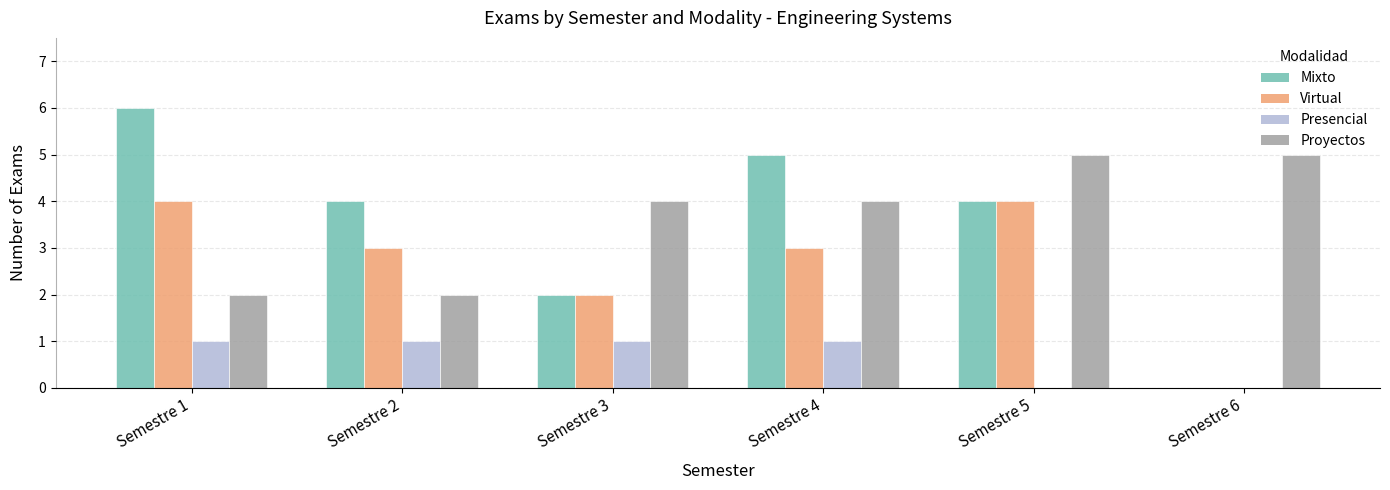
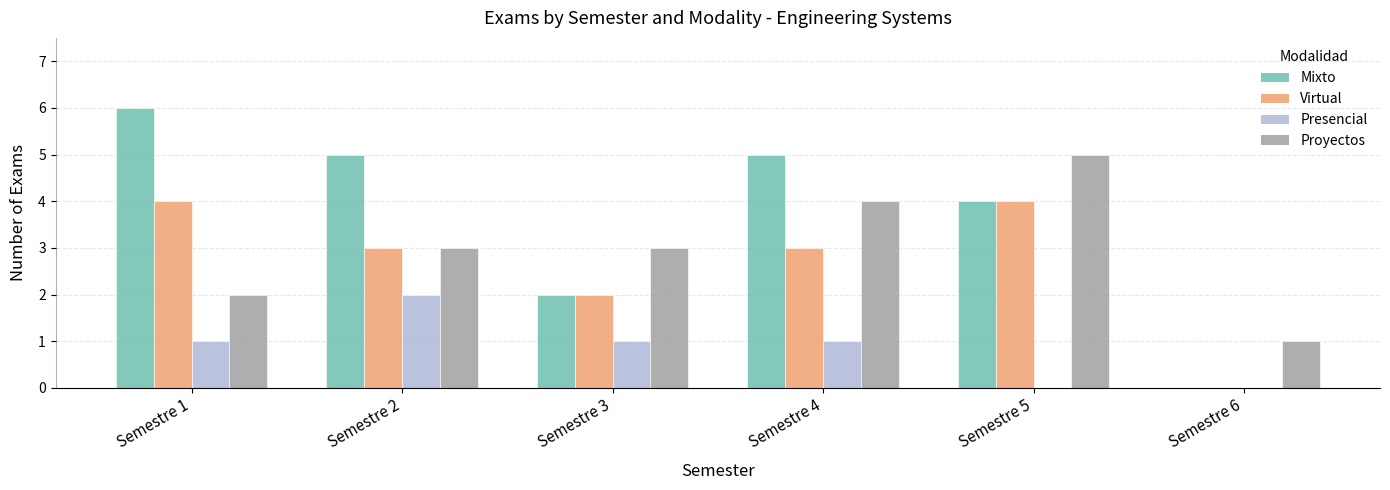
  {
    "Mixto": {
      "Semestre 1": 6,
-     "Semestre 2": 4,
+     "Semestre 2": 5,
      "Semestre 3": 2,
      "Semestre 4": 5,
      "Semestre 5": 4,
      "Semestre 6": 0
    },
    "Virtual": {
      "Semestre 1": 4,
      "Semestre 2": 3,
      "Semestre 3": 2,
      "Semestre 4": 3,
      "Semestre 5": 4,
      "Semestre 6": 0
    },
    "Presencial": {
      "Semestre 1": 1,
-     "Semestre 2": 1,
+     "Semestre 2": 2,
      "Semestre 3": 1,
      "Semestre 4": 1,
      "Semestre 5": 0,
      "Semestre 6": 0
    },
    "Proyectos": {
      "Semestre 1": 2,
-     "Semestre 2": 2,
-     "Semestre 3": 4,
+     "Semestre 2": 3,
+     "Semestre 3": 3,
      "Semestre 4": 4,
      "Semestre 5": 5,
-     "Semestre 6": 5
+     "Semestre 6": 1
    }
  }
